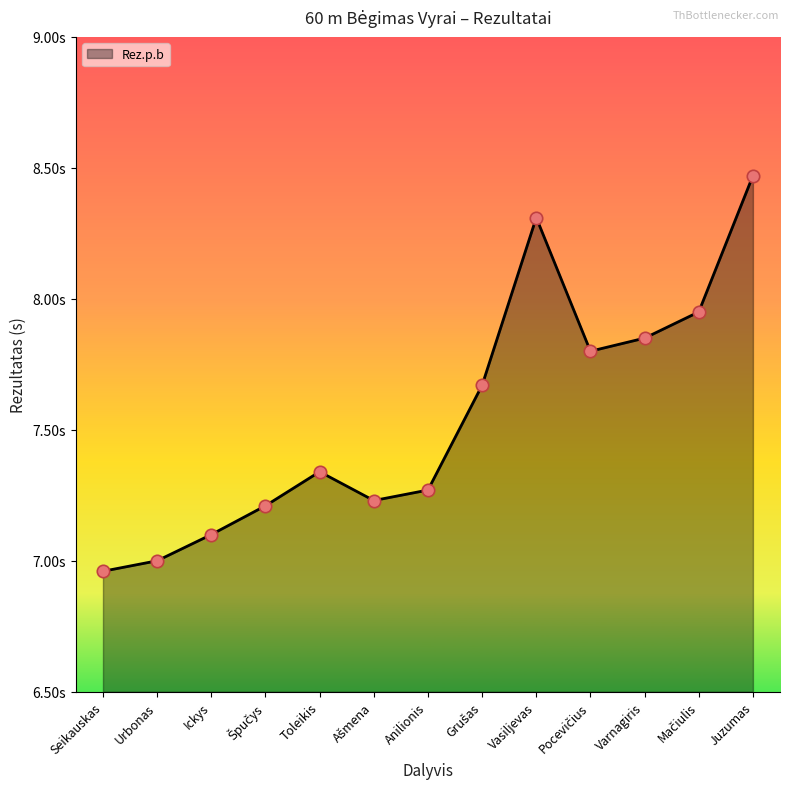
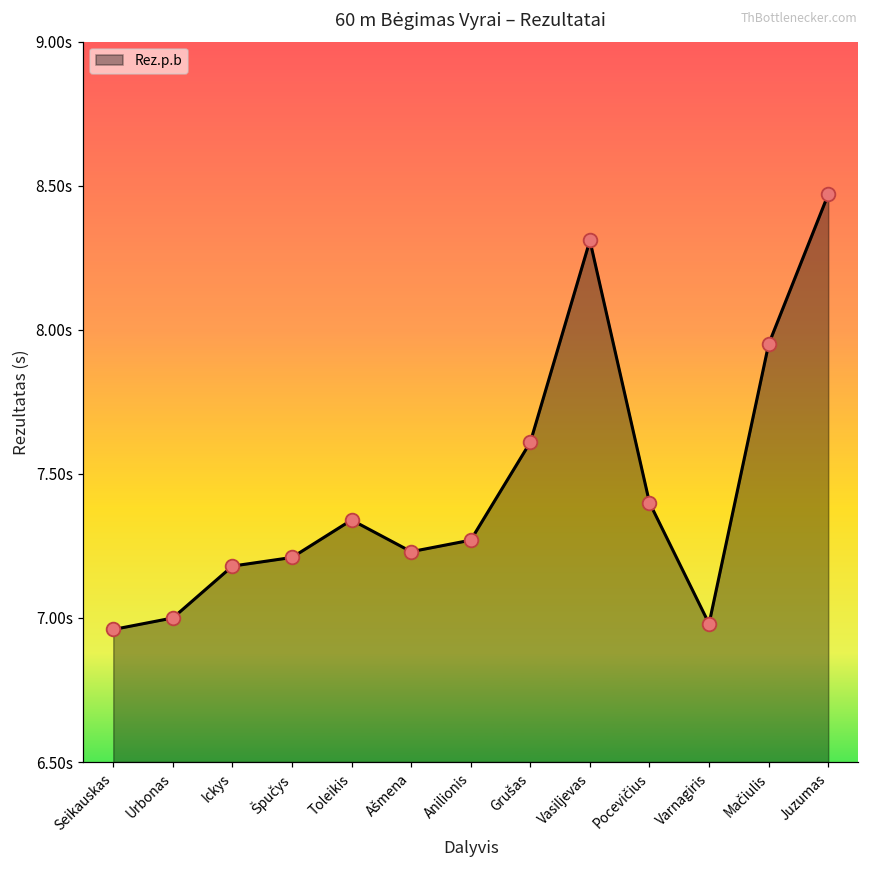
  {
    "Seikauskas": "6.96s",
    "Urbonas": "7.00s",
-   "Ickys": "7.10s",
+   "Ickys": "7.18s",
    "Špučys": "7.21s",
    "Toleikis": "7.34s",
    "Ašmena": "7.23s",
    "Anilionis": "7.27s",
-   "Grušas": "7.67s",
+   "Grušas": "7.61s",
    "Vasiljevas": "8.31s",
-   "Pocevičius": "7.8s",
-   "Varnagiris": "7.85s",
+   "Pocevičius": "7.4s",
+   "Varnagiris": "6.98s",
    "Mačiulis": "7.95s",
    "Juzumas": "8.47s"
  }
